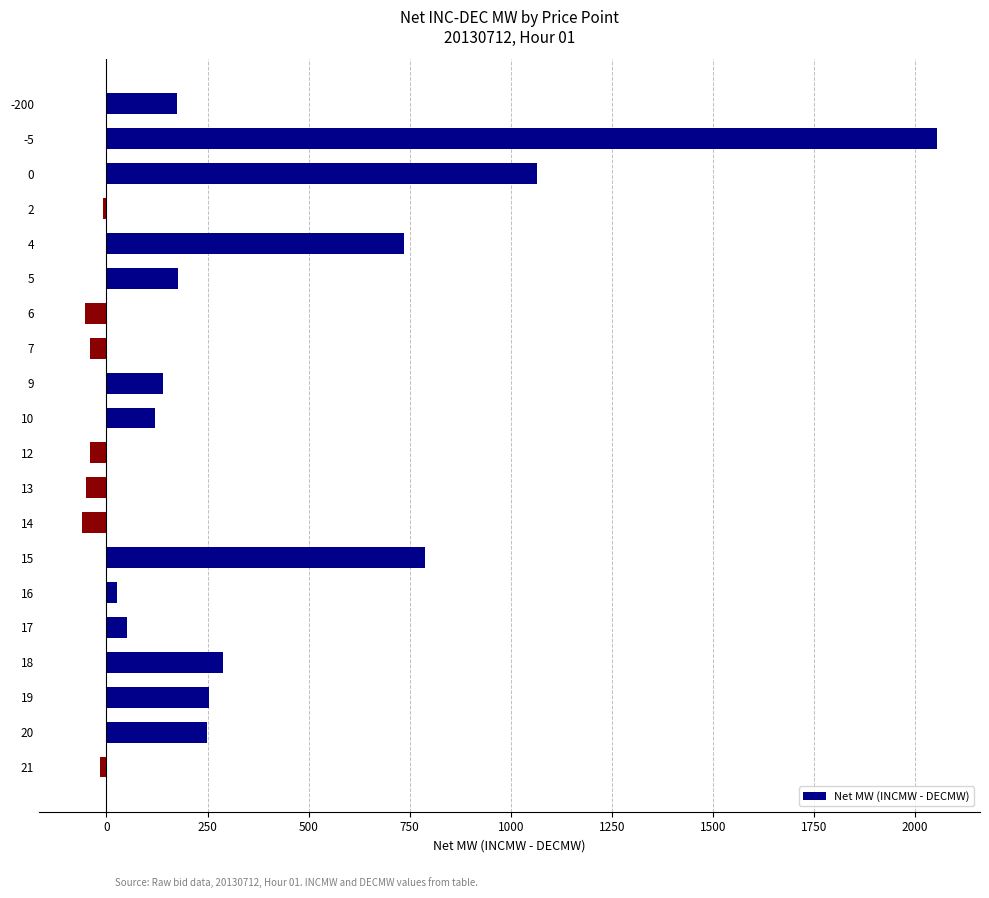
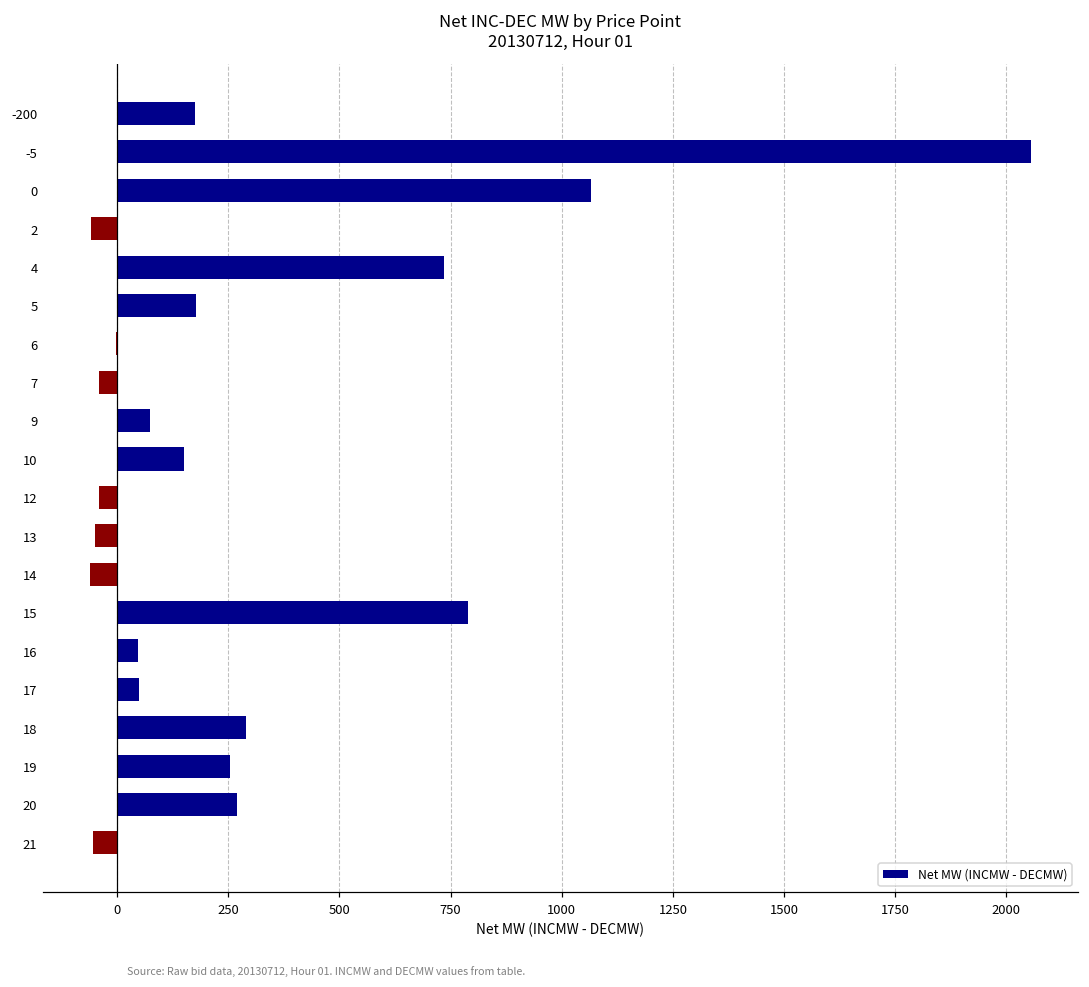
  {
    "-200": 180,
    "-5": 2060,
    "0": 1070,
-   "2": -10,
+   "2": -60,
    "4": 740,
    "5": 180,
-   "6": -50,
+   "6": 0,
    "7": -40,
-   "9": 140,
-   "10": 120,
+   "9": 80,
+   "10": 150,
    "12": -40,
    "13": -50,
    "14": -60,
    "15": 790,
-   "16": 30,
+   "16": 50,
    "17": 50,
    "18": 290,
    "19": 250,
-   "20": 250,
-   "21": -10
+   "20": 270,
+   "21": -50
  }
